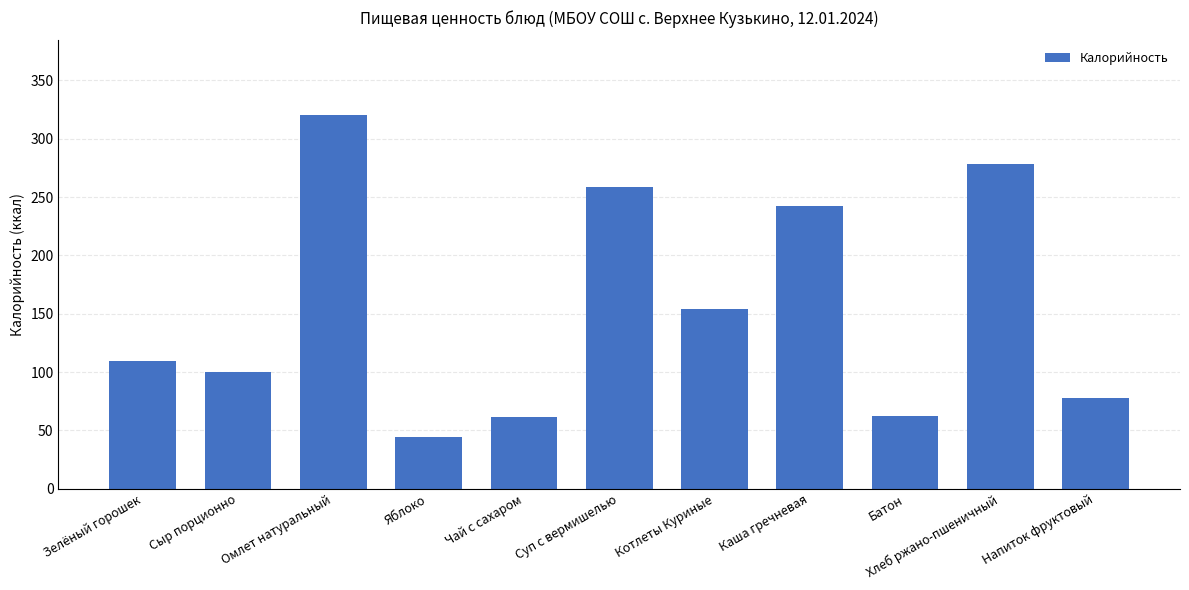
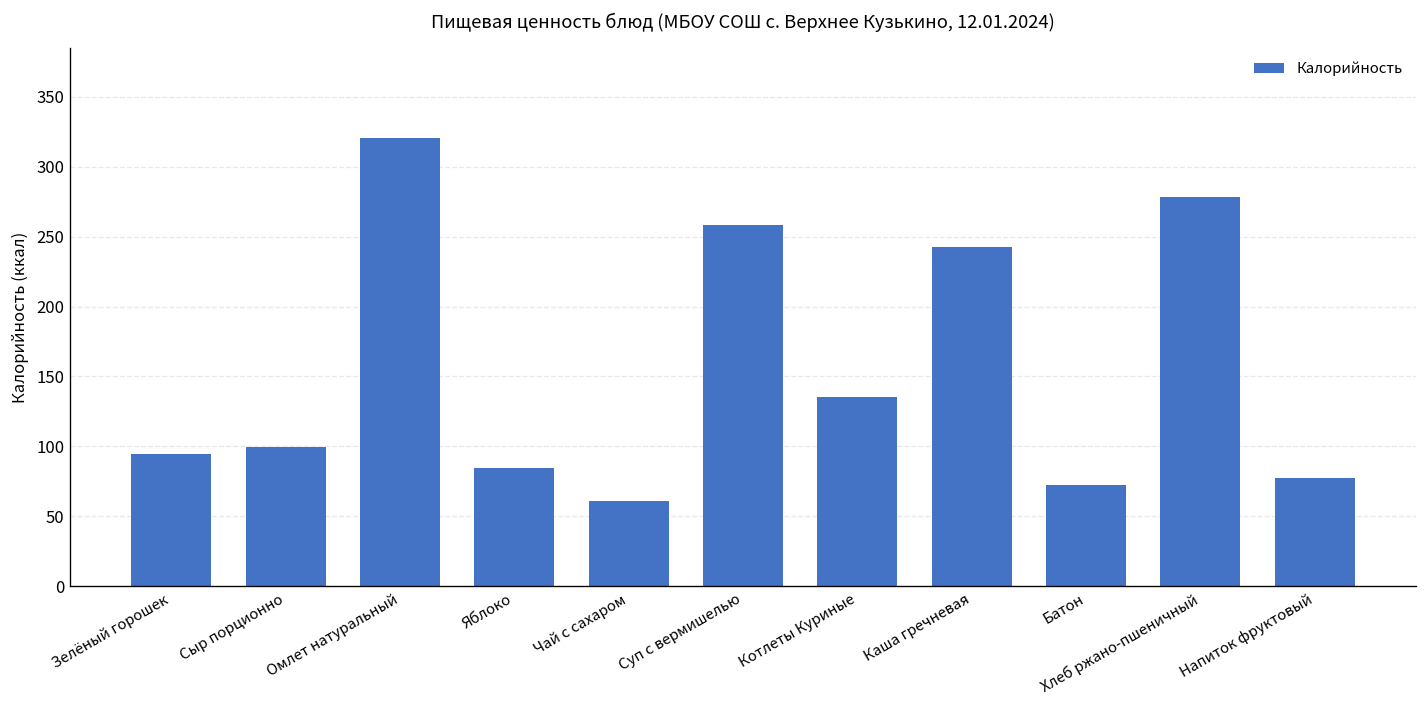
  {
-   "Зелёный горошек": 110,
+   "Зелёный горошек": 95,
    "Сыр порционно": 100,
    "Омлет натуральный": 320,
-   "Яблоко": 44,
+   "Яблоко": 84,
    "Чай с сахаром": 61,
    "Суп с вермишелью": 258,
-   "Котлеты Куриные": 154,
+   "Котлеты Куриные": 135,
    "Каша гречневая": 243,
-   "Батон": 63,
+   "Батон": 73,
    "Хлеб ржано-пшеничный": 279,
    "Напиток фруктовый": 78
  }
